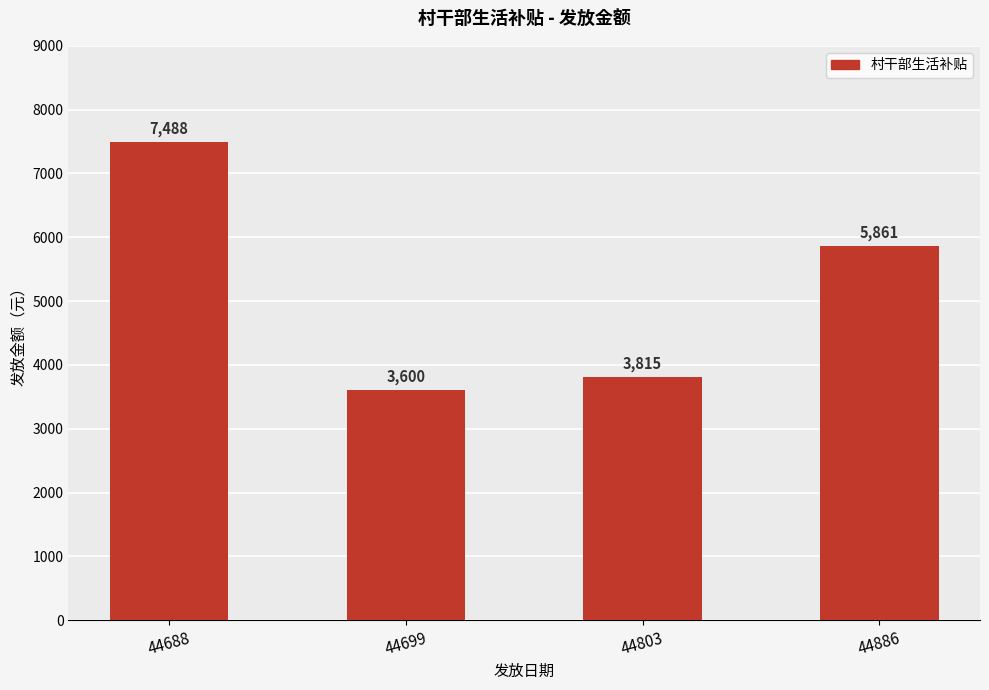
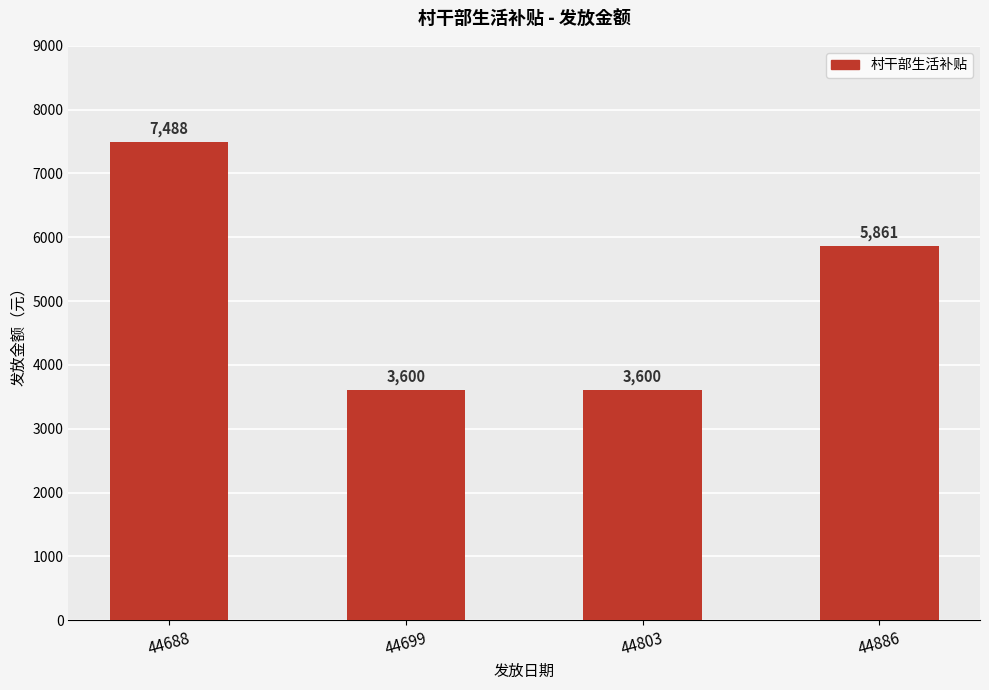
  {
    "44688": "7,488",
    "44699": "3,600",
-   "44803": "3,815",
+   "44803": "3,600",
    "44886": "5,861"
  }
